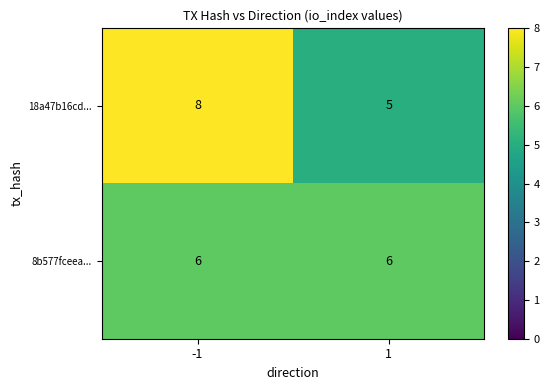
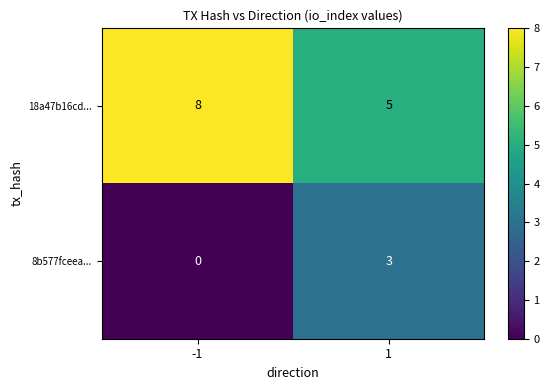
  {
    "18a47b16cd...": {
      "-1": 8,
      "1": 5
    },
    "8b577fceea...": {
-     "-1": 6,
-     "1": 6
+     "-1": 0,
+     "1": 3
    }
  }
